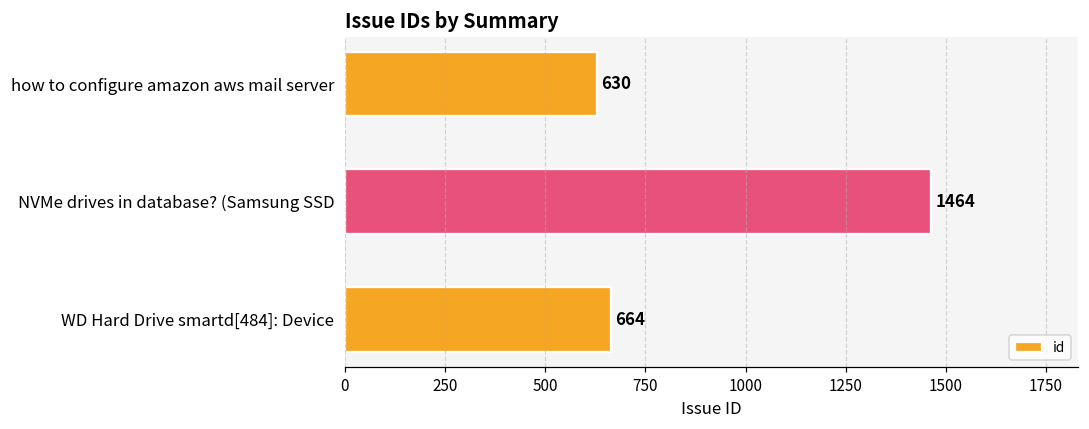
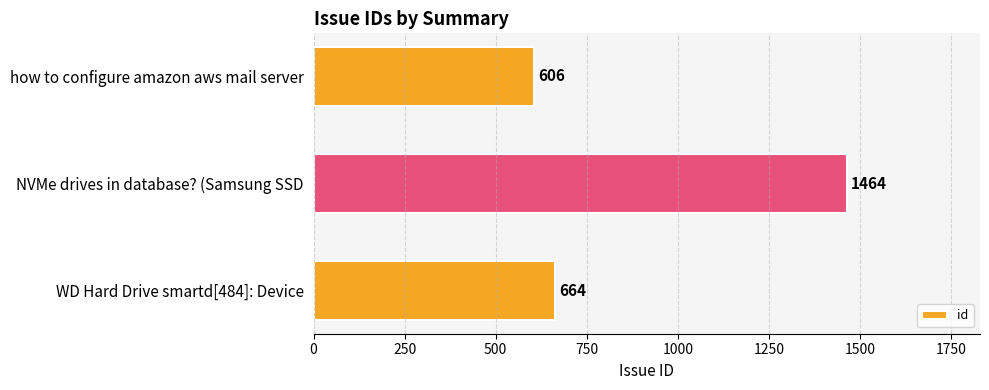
  {
-   "how to configure amazon aws mail server": 630,
+   "how to configure amazon aws mail server": 606,
    "NVMe drives in database? (Samsung SSD": 1464,
    "WD Hard Drive smartd[484]: Device": 664
  }
